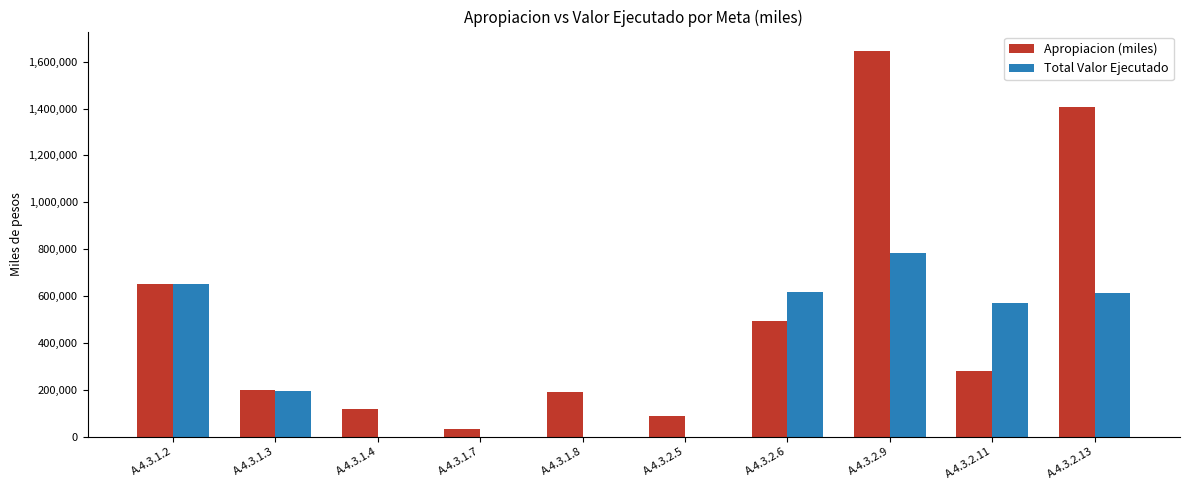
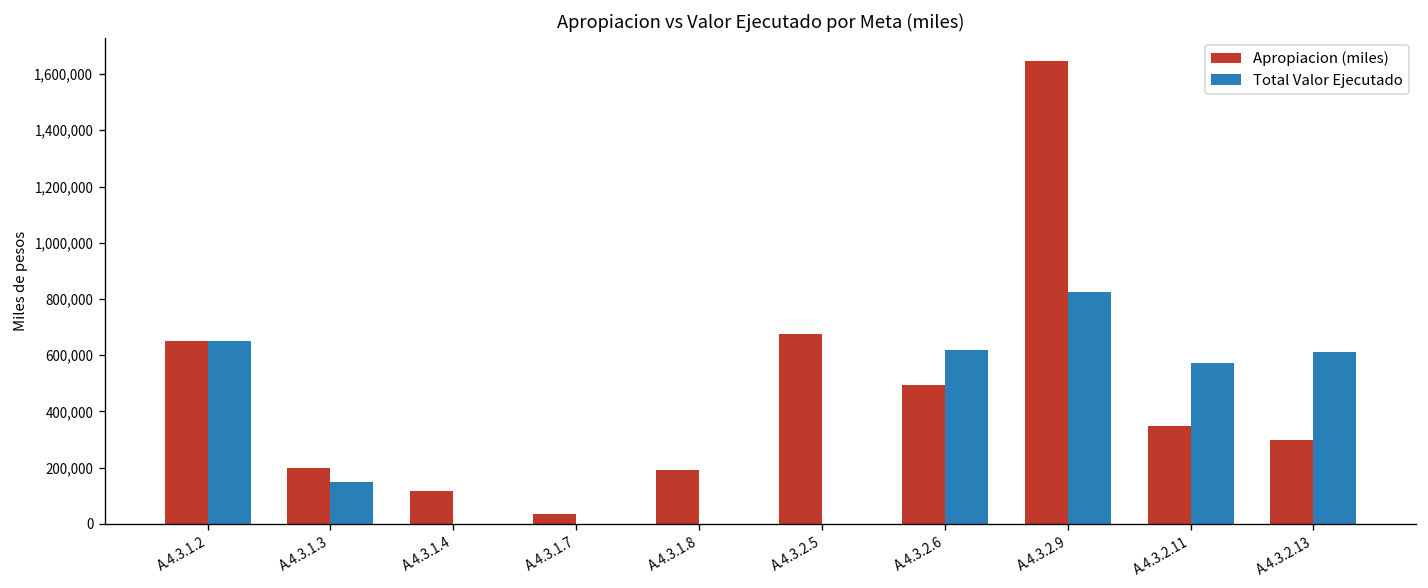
  {
    "Apropiacion (miles)": {
      "A.4.3.1.2": "650,000",
      "A.4.3.1.3": "200,000",
      "A.4.3.1.4": "120,000",
      "A.4.3.1.7": "30,000",
      "A.4.3.1.8": "190,000",
-     "A.4.3.2.5": "90,000",
+     "A.4.3.2.5": "680,000",
      "A.4.3.2.6": "490,000",
      "A.4.3.2.9": "1,650,000",
-     "A.4.3.2.11": "280,000",
-     "A.4.3.2.13": "1,400,000"
+     "A.4.3.2.11": "350,000",
+     "A.4.3.2.13": "300,000"
    },
    "Total Valor Ejecutado": {
      "A.4.3.1.2": "650,000",
-     "A.4.3.1.3": "200,000",
+     "A.4.3.1.3": "150,000",
      "A.4.3.1.4": "0",
      "A.4.3.1.7": "0",
      "A.4.3.1.8": "0",
      "A.4.3.2.5": "0",
      "A.4.3.2.6": "620,000",
-     "A.4.3.2.9": "780,000",
+     "A.4.3.2.9": "830,000",
      "A.4.3.2.11": "570,000",
      "A.4.3.2.13": "610,000"
    }
  }
